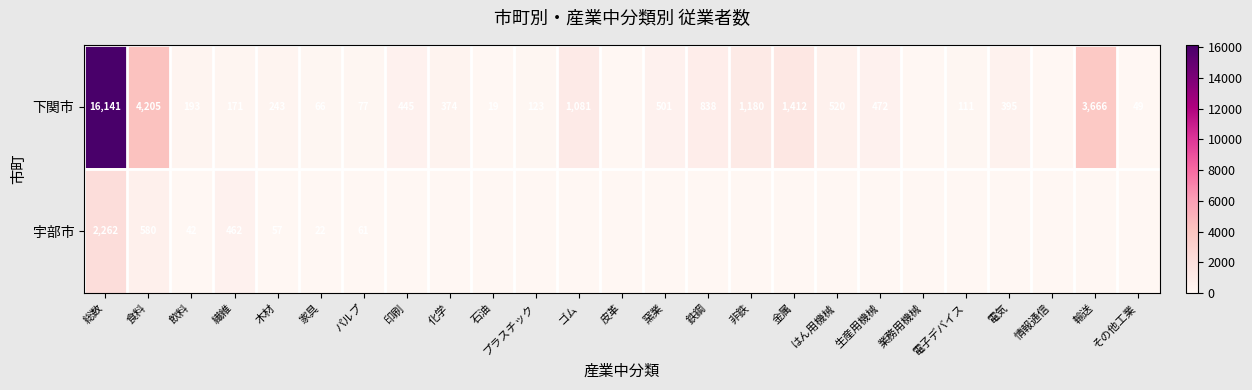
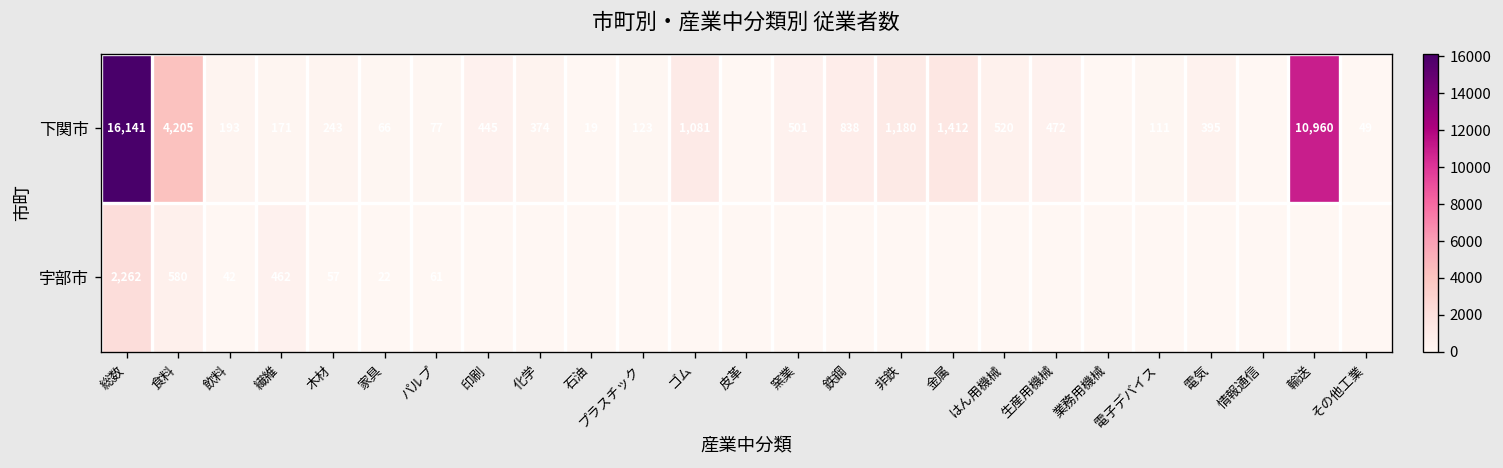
  {
    "下関市": {
      "総数": "16,141",
      "食料": "4,205",
-     "輸送": "3,666"
+     "輸送": "10,960"
    }
  }
